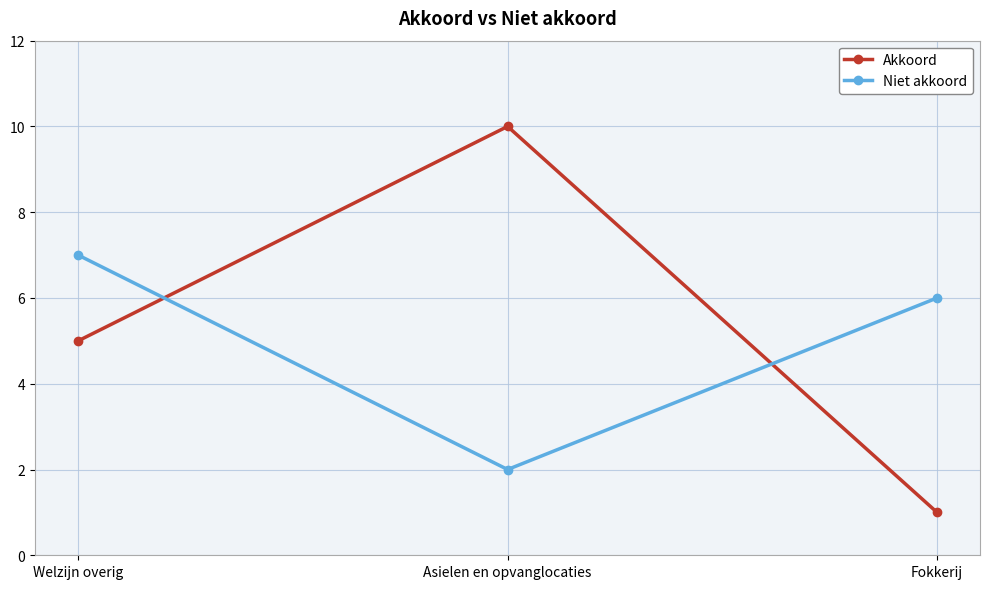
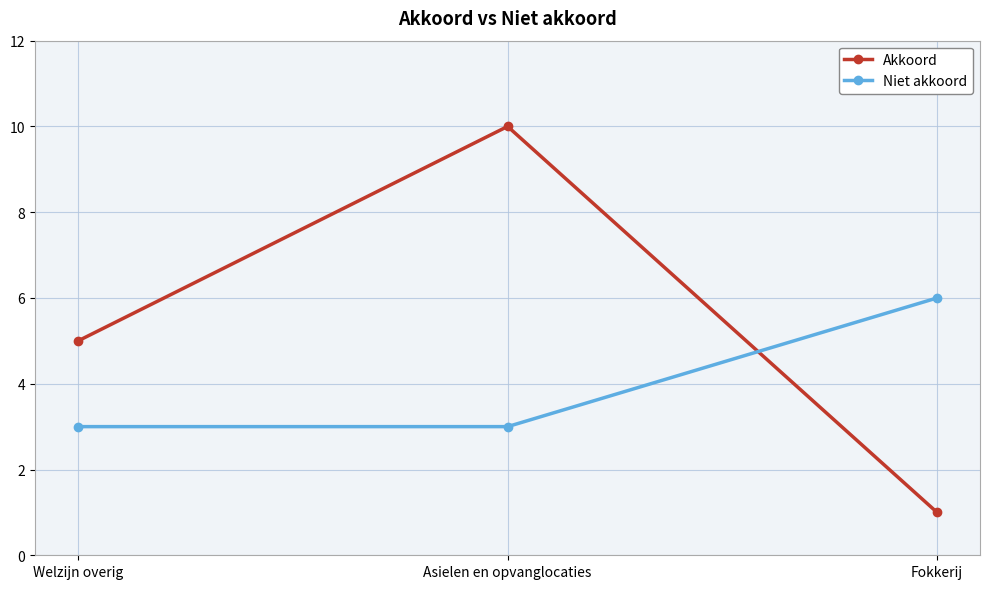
  {
    "Akkoord": {
      "Welzijn overig": 5,
      "Asielen en opvanglocaties": 10,
      "Fokkerij": 1
    },
    "Niet akkoord": {
-     "Welzijn overig": 7,
-     "Asielen en opvanglocaties": 2,
+     "Welzijn overig": 3,
+     "Asielen en opvanglocaties": 3,
      "Fokkerij": 6
    }
  }
